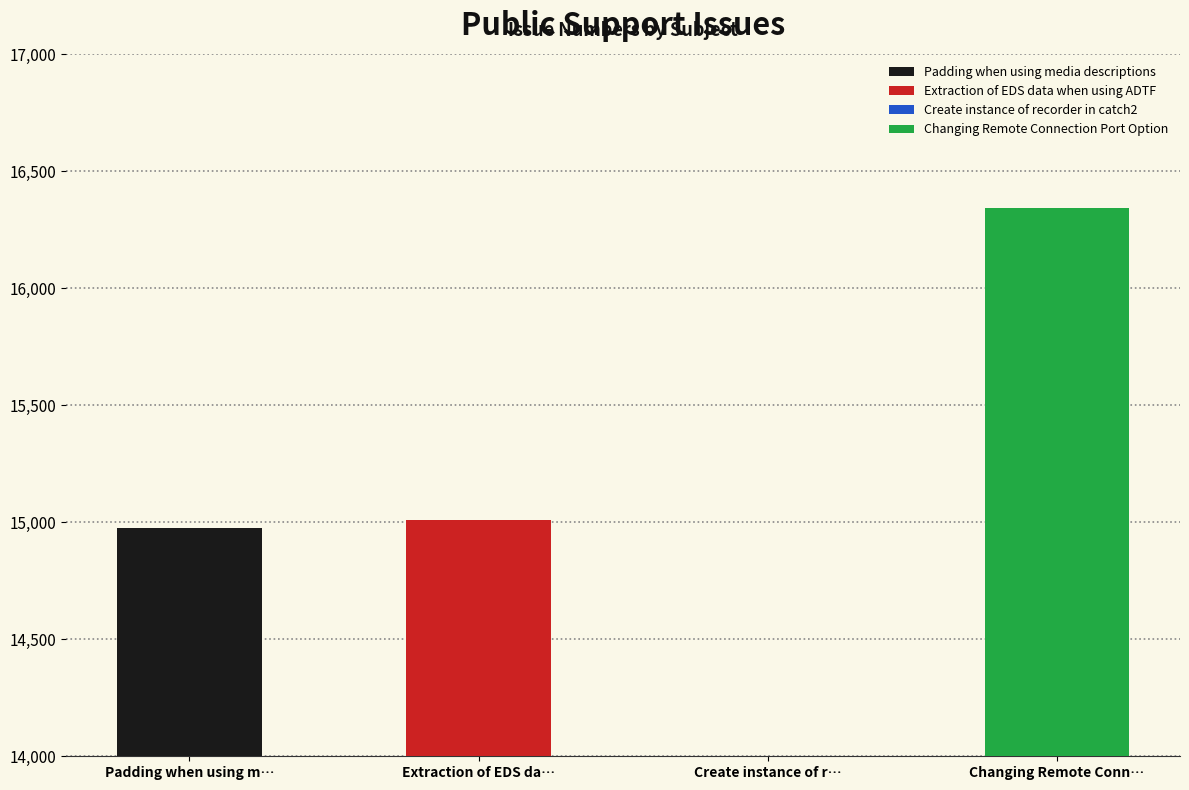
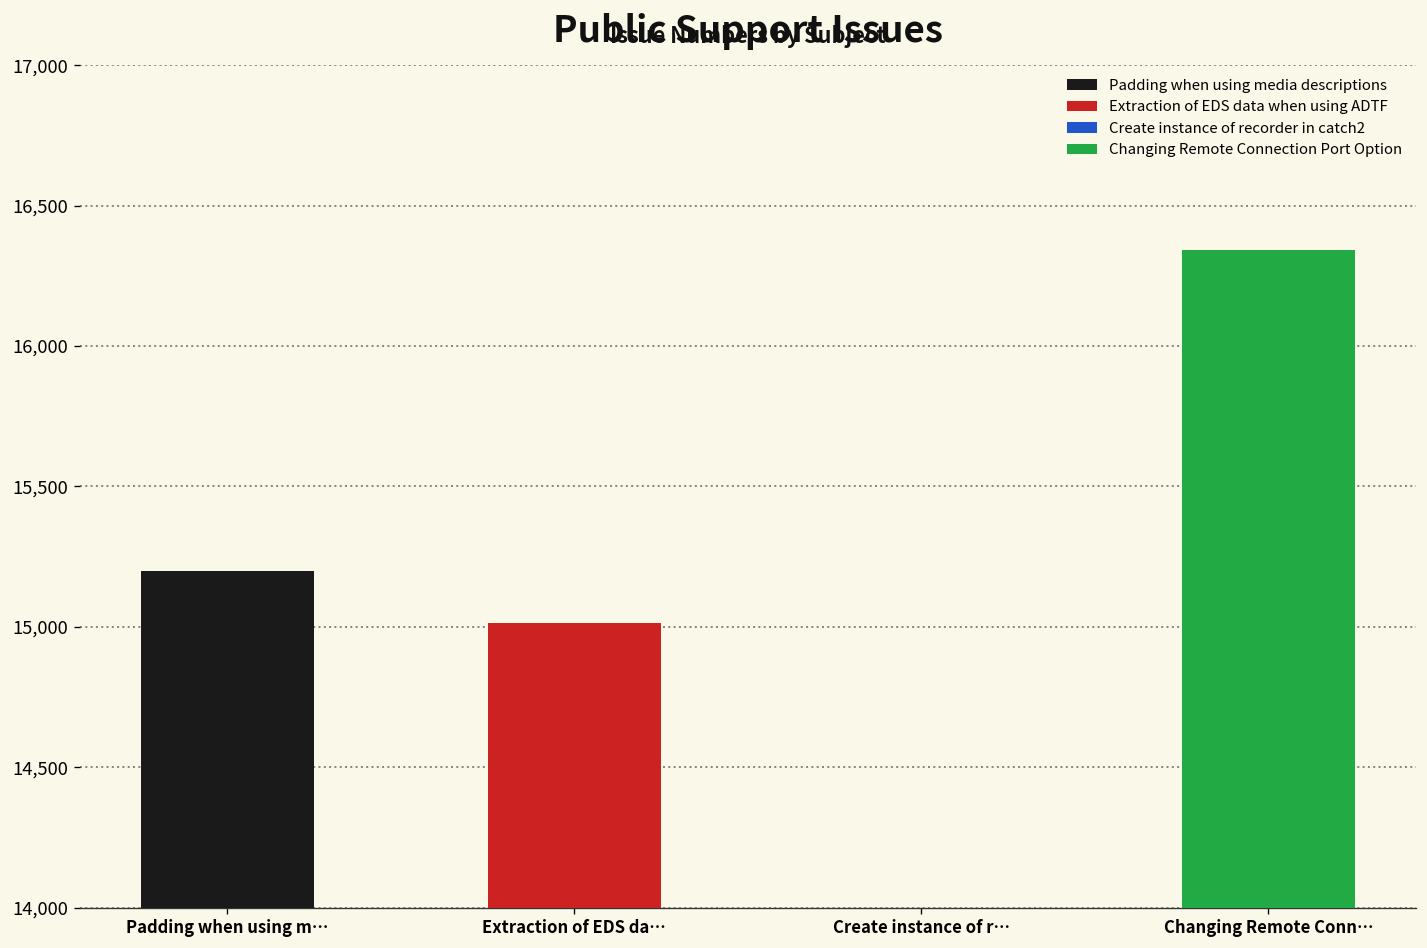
  {
-   "Padding when using m…": "14,980",
+   "Padding when using m…": "15,200",
    "Extraction of EDS da…": "15,010",
    "Changing Remote Conn…": "16,340"
  }
